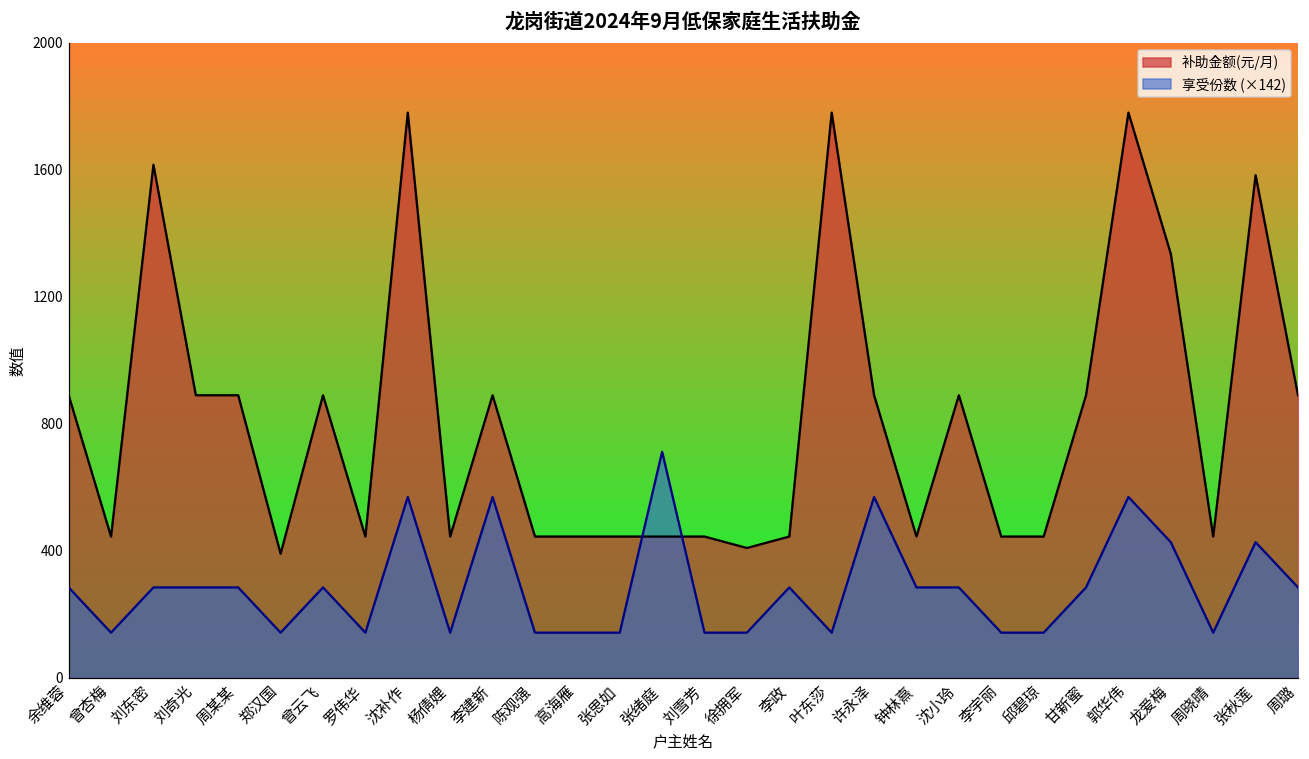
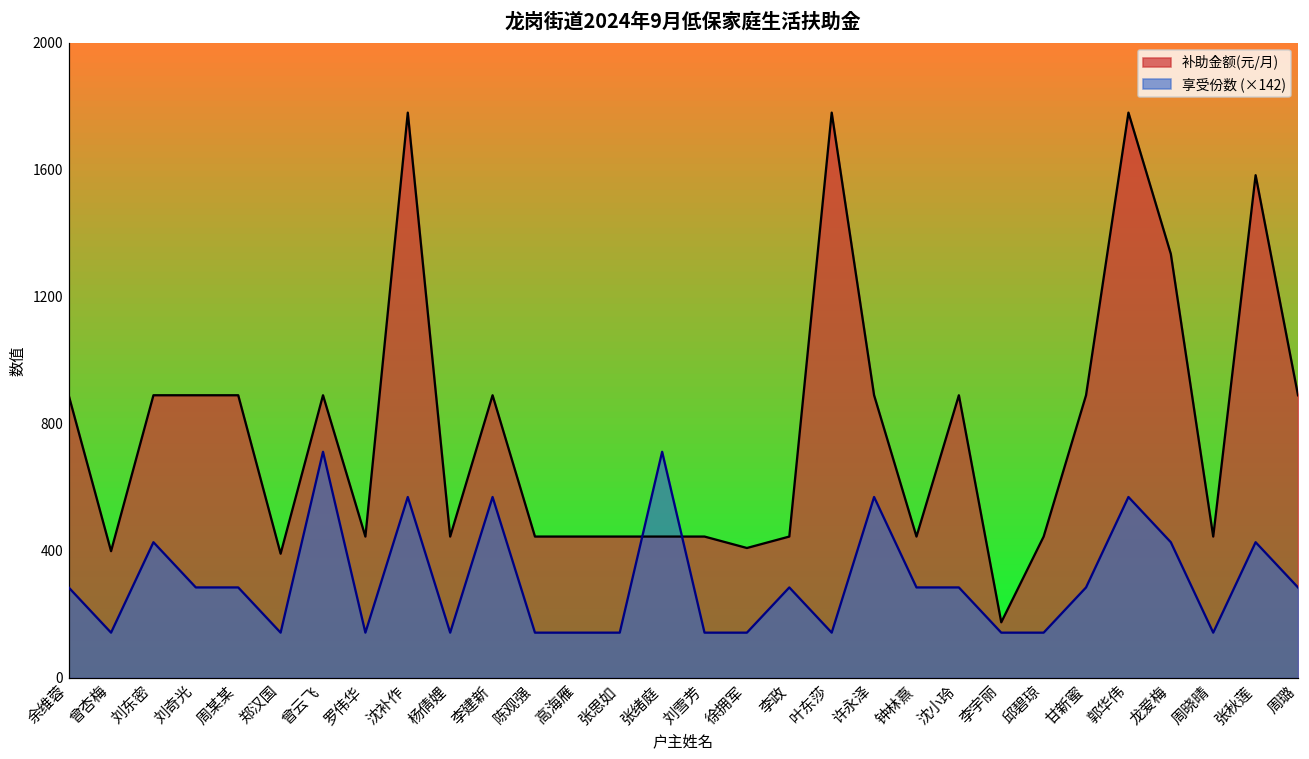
  {
    "补助金额(元/月)": {
      "余维蓉": 890,
-     "曾杏梅": 450,
-     "刘东密": 1620,
+     "曾杏梅": 400,
+     "刘东密": 890,
      "刘奇光": 890,
      "周某某": 890,
      "郑汉国": 390,
      "曾云飞": 890,
      "罗伟华": 450,
      "沈补作": 1780,
      "杨倩娌": 450,
      "李建新": 890,
      "陈观强": 450,
      "高海雁": 450,
      "张思如": 450,
      "张绪庭": 450,
      "刘雪芳": 450,
      "徐拥军": 410,
      "李政": 450,
      "叶东莎": 1780,
      "许永泽": 890,
      "钟林熹": 450,
      "沈小玲": 890,
-     "李宇丽": 450,
+     "李宇丽": 180,
      "邱碧琼": 450,
      "甘新蜜": 890,
      "郭华伟": 1780,
      "龙爱梅": 1340,
      "周晓晴": 450,
      "张秋莲": 1580,
      "周璐": 890
    },
    "享受份数 (×142)": {
      "余维蓉": 280,
      "曾杏梅": 140,
-     "刘东密": 280,
+     "刘东密": 430,
      "刘奇光": 280,
      "周某某": 280,
      "郑汉国": 140,
-     "曾云飞": 280,
+     "曾云飞": 710,
      "罗伟华": 140,
      "沈补作": 570,
      "杨倩娌": 140,
      "李建新": 570,
      "陈观强": 140,
      "高海雁": 140,
      "张思如": 140,
      "张绪庭": 710,
      "刘雪芳": 140,
      "徐拥军": 140,
      "李政": 280,
      "叶东莎": 140,
      "许永泽": 570,
      "钟林熹": 280,
      "沈小玲": 280,
      "李宇丽": 140,
      "邱碧琼": 140,
      "甘新蜜": 280,
      "郭华伟": 570,
      "龙爱梅": 430,
      "周晓晴": 140,
      "张秋莲": 430,
      "周璐": 280
    }
  }
